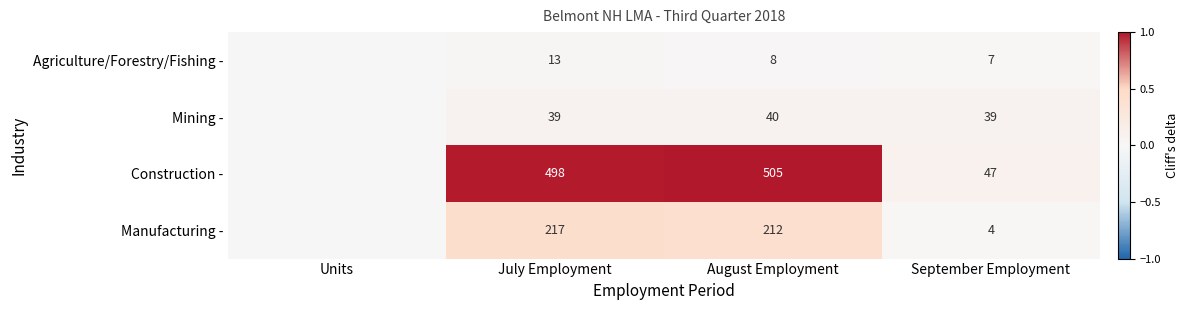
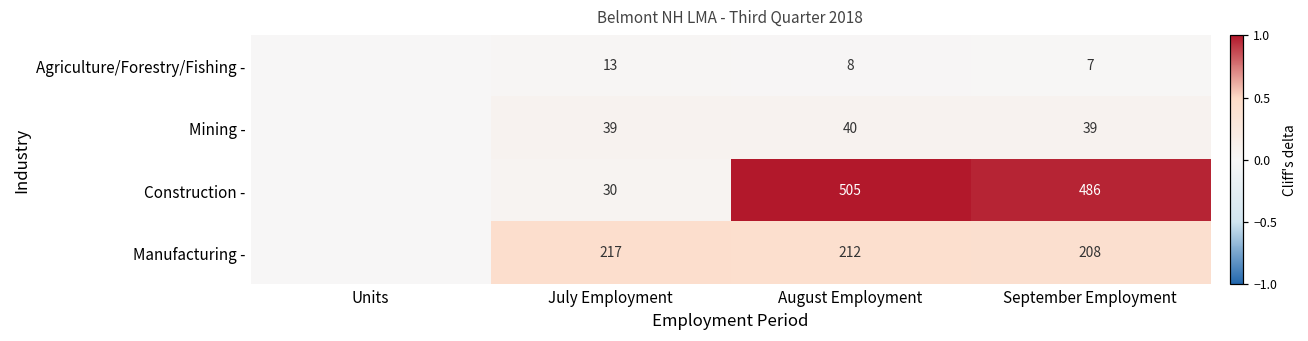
  {
    "Agriculture/Forestry/Fishing -": {
      "July Employment": 13,
      "August Employment": 8,
      "September Employment": 7
    },
    "Mining -": {
      "July Employment": 39,
      "August Employment": 40,
      "September Employment": 39
    },
    "Construction -": {
-     "July Employment": 498,
+     "July Employment": 30,
      "August Employment": 505,
-     "September Employment": 47
+     "September Employment": 486
    },
    "Manufacturing -": {
      "July Employment": 217,
      "August Employment": 212,
-     "September Employment": 4
+     "September Employment": 208
    }
  }
